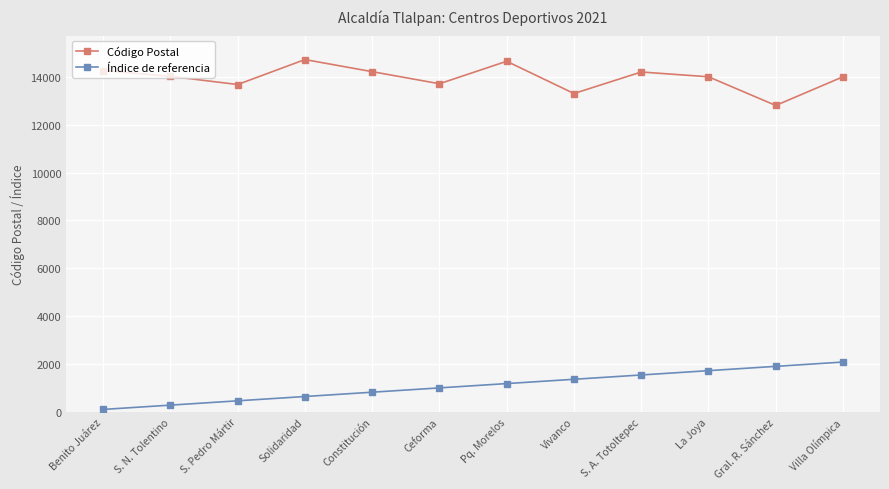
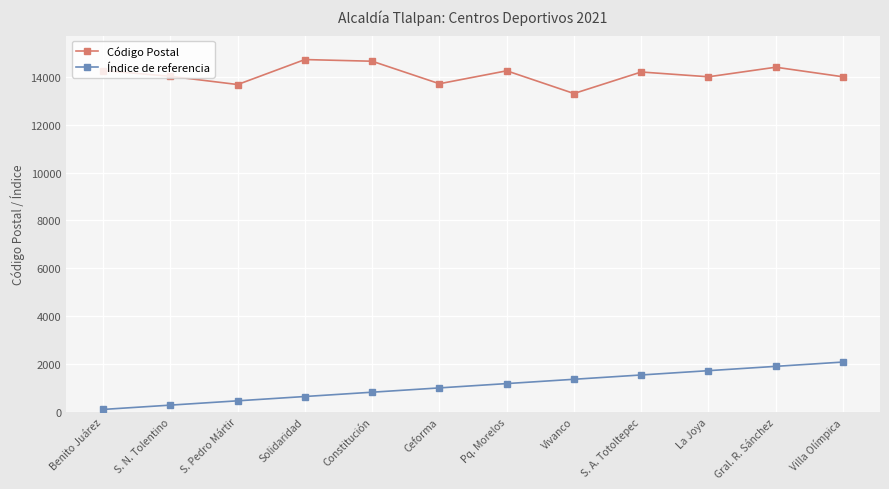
  {
    "Código Postal": {
      "S. Pedro Mártir": 13700,
      "Solidaridad": 14700,
-     "Constitución": 14200,
+     "Constitución": 14700,
      "Ceforma": 13700,
-     "Pq. Morelos": 14600,
+     "Pq. Morelos": 14300,
      "Vivanco": 13300,
      "S. A. Totoltepec": 14200,
      "La Joya": 14000,
-     "Gral. R. Sánchez": 12800,
+     "Gral. R. Sánchez": 14400,
      "Villa Olímpica": 14000
    },
    "Índice de referencia": {
      "Benito Juárez": 100,
      "S. N. Tolentino": 300,
      "S. Pedro Mártir": 500,
      "Solidaridad": 600,
      "Constitución": 800,
      "Ceforma": 1000,
      "Pq. Morelos": 1200,
      "Vivanco": 1400,
      "S. A. Totoltepec": 1500,
      "La Joya": 1700,
      "Gral. R. Sánchez": 1900,
      "Villa Olímpica": 2100
    }
  }
